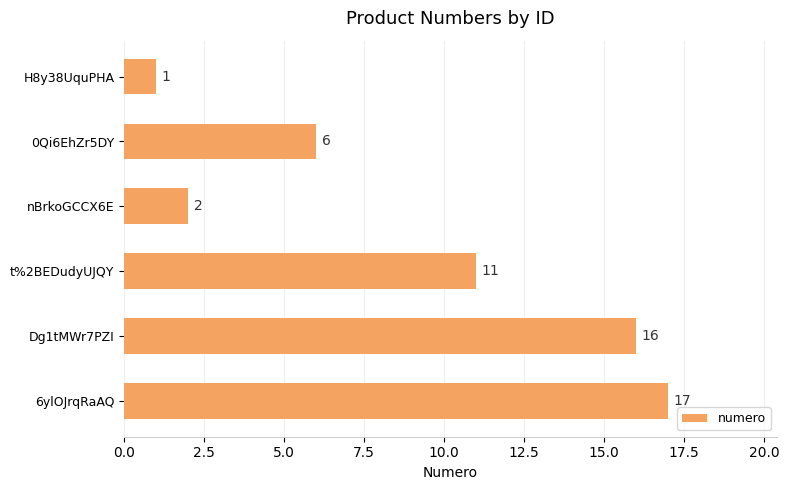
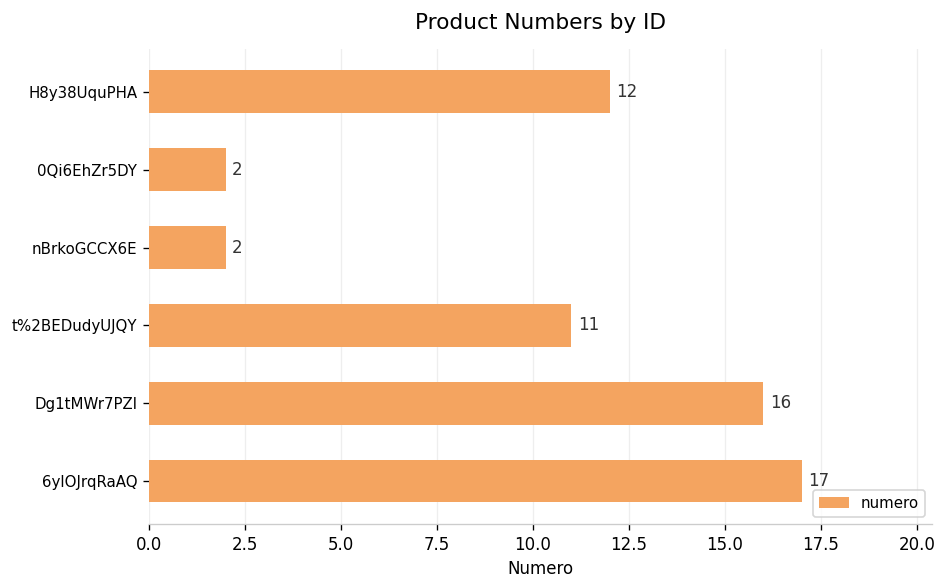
  {
-   "H8y38UquPHA": 1,
-   "0Qi6EhZr5DY": 6,
+   "H8y38UquPHA": 12,
+   "0Qi6EhZr5DY": 2,
    "nBrkoGCCX6E": 2,
    "t%2BEDudyUJQY": 11,
    "Dg1tMWr7PZI": 16
  }
